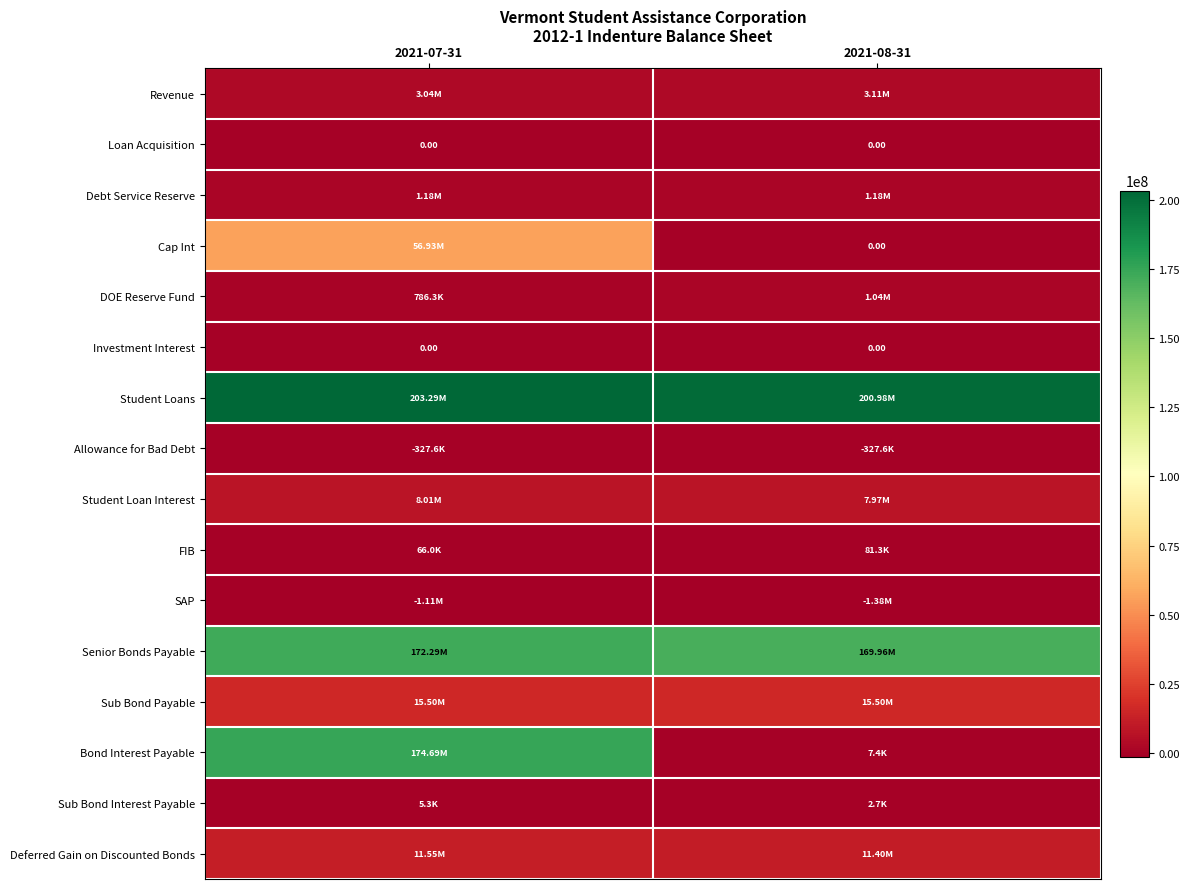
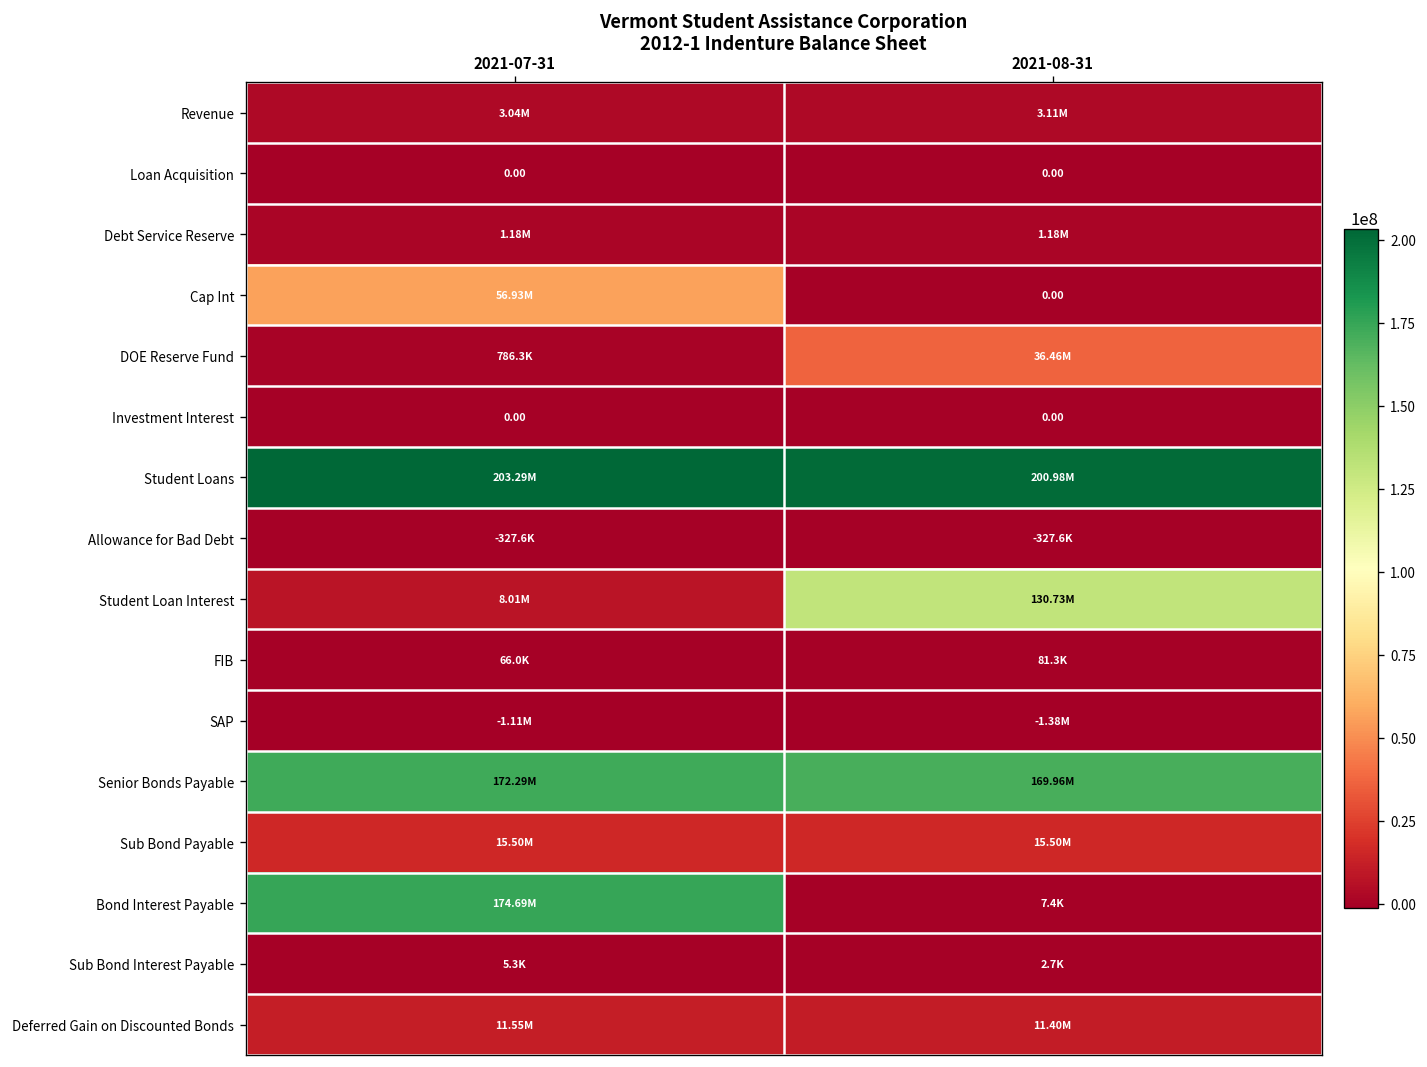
  {
    "Revenue": {
      "2021-07-31": "3.04M",
      "2021-08-31": "3.11M"
    },
    "Loan Acquisition": {
      "2021-07-31": "0.00",
      "2021-08-31": "0.00"
    },
    "Debt Service Reserve": {
      "2021-07-31": "1.18M",
      "2021-08-31": "1.18M"
    },
    "Cap Int": {
      "2021-07-31": "56.93M",
      "2021-08-31": "0.00"
    },
    "DOE Reserve Fund": {
      "2021-07-31": "786.3K",
-     "2021-08-31": "1.04M"
+     "2021-08-31": "36.46M"
    },
    "Investment Interest": {
      "2021-07-31": "0.00",
      "2021-08-31": "0.00"
    },
    "Student Loans": {
      "2021-07-31": "203.29M",
      "2021-08-31": "200.98M"
    },
    "Allowance for Bad Debt": {
      "2021-07-31": "-327.6K",
      "2021-08-31": "-327.6K"
    },
    "Student Loan Interest": {
      "2021-07-31": "8.01M",
-     "2021-08-31": "7.97M"
+     "2021-08-31": "130.73M"
    },
    "FIB": {
      "2021-07-31": "66.0K",
      "2021-08-31": "81.3K"
    },
    "SAP": {
      "2021-07-31": "-1.11M",
      "2021-08-31": "-1.38M"
    },
    "Senior Bonds Payable": {
      "2021-07-31": "172.29M",
      "2021-08-31": "169.96M"
    },
    "Sub Bond Payable": {
      "2021-07-31": "15.50M",
      "2021-08-31": "15.50M"
    },
    "Bond Interest Payable": {
      "2021-07-31": "174.69M",
      "2021-08-31": "7.4K"
    },
    "Sub Bond Interest Payable": {
      "2021-07-31": "5.3K",
      "2021-08-31": "2.7K"
    },
    "Deferred Gain on Discounted Bonds": {
      "2021-07-31": "11.55M",
      "2021-08-31": "11.40M"
    }
  }
